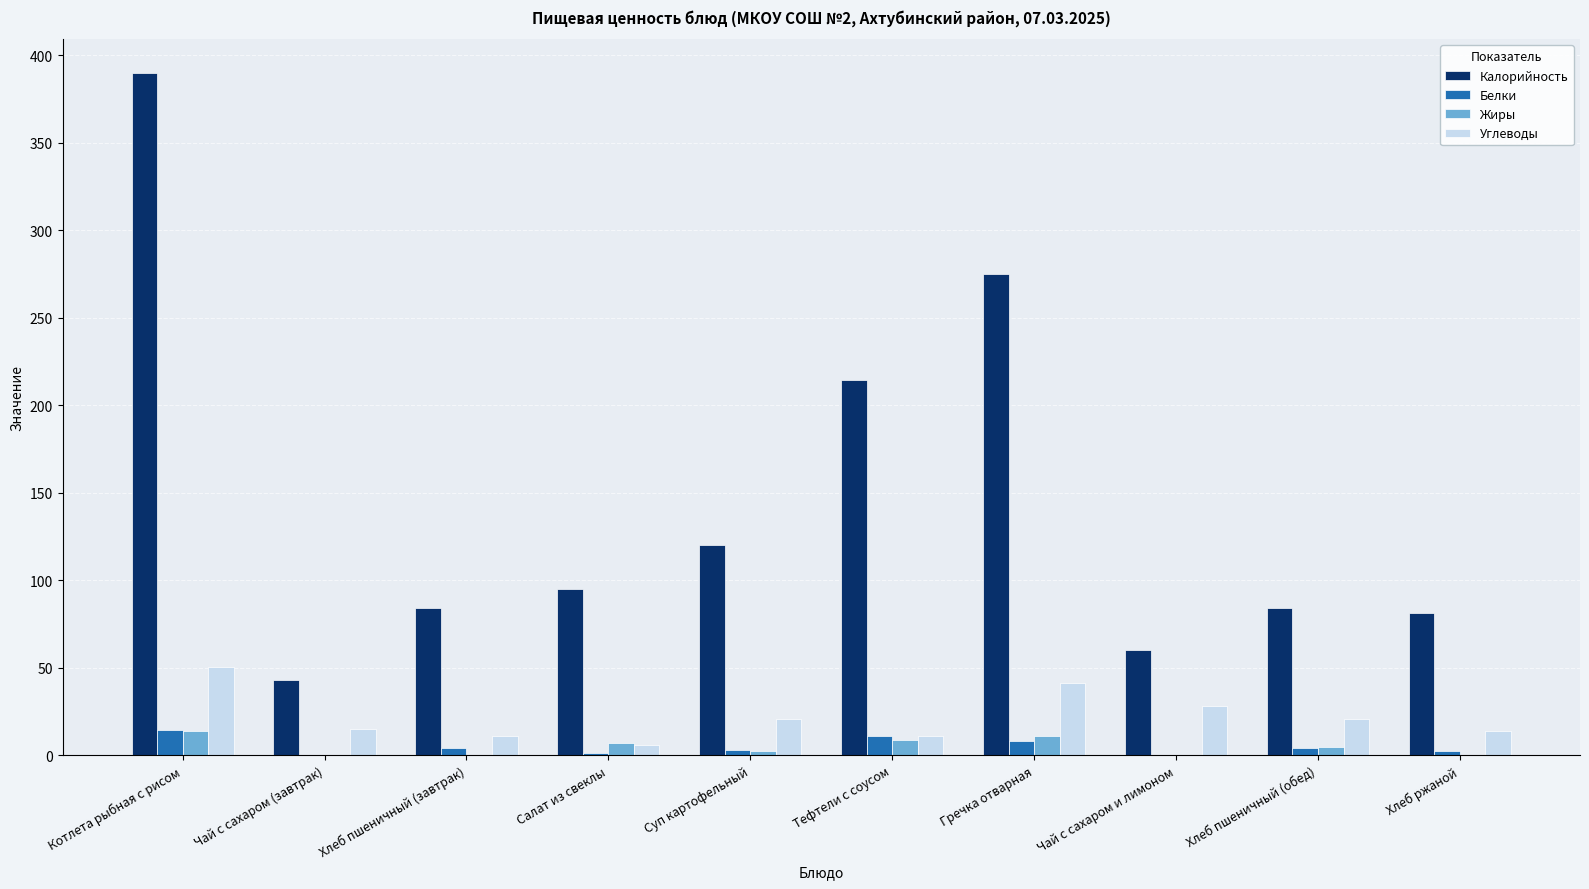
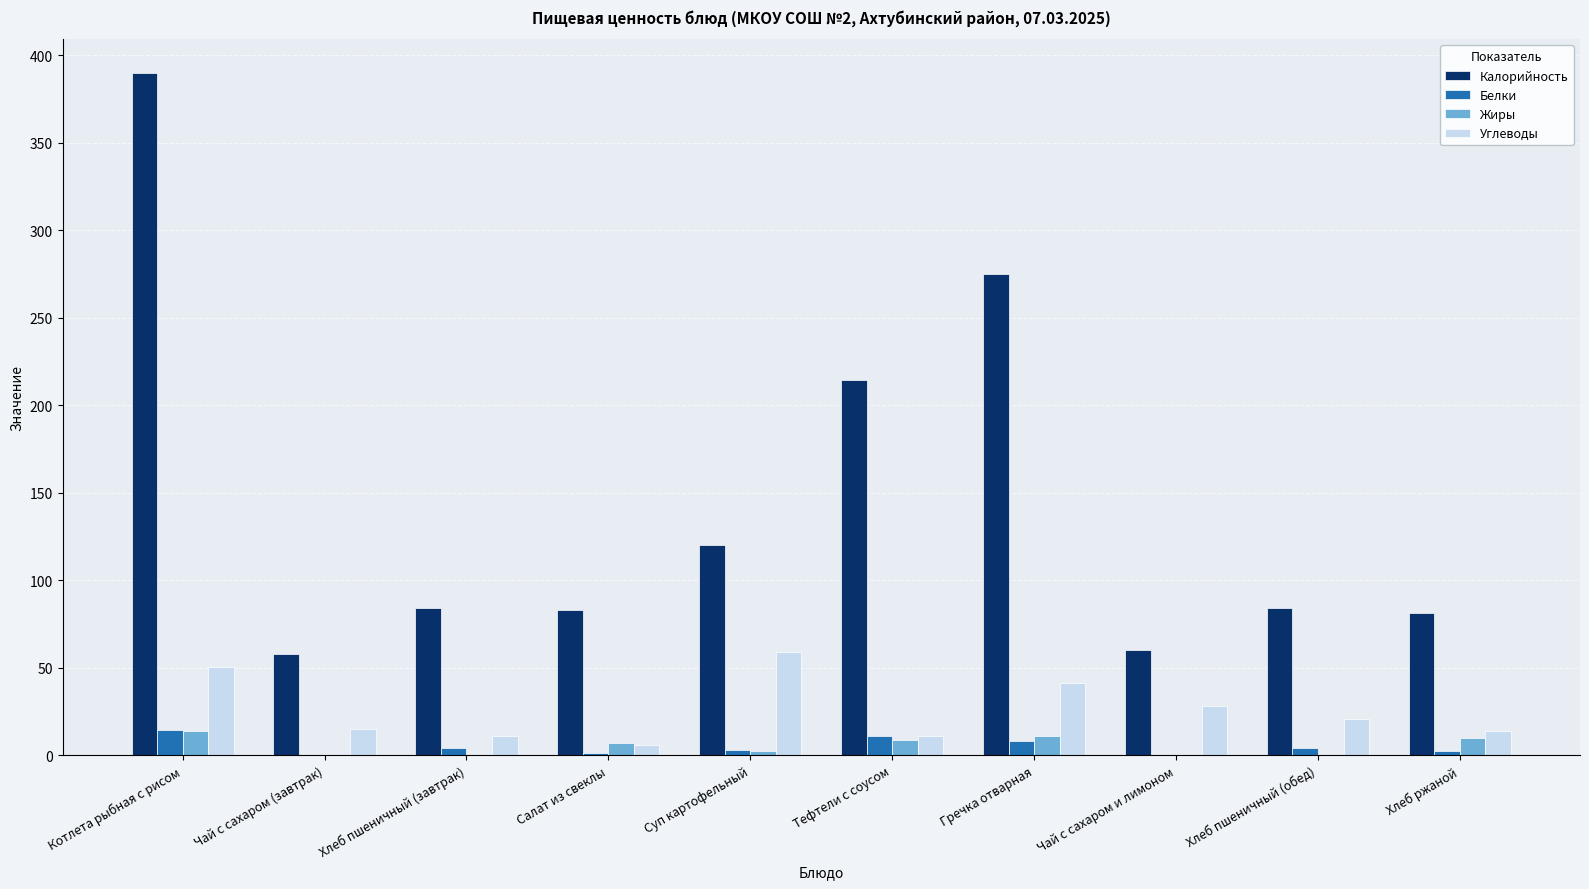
  {
    "Калорийность": {
      "Котлета рыбная с рисом": 390,
-     "Чай с сахаром (завтрак)": 43,
+     "Чай с сахаром (завтрак)": 58,
      "Хлеб пшеничный (завтрак)": 84,
-     "Салат из свеклы": 95,
+     "Салат из свеклы": 83,
      "Суп картофельный": 120,
      "Тефтели с соусом": 214,
      "Гречка отварная": 275,
      "Чай с сахаром и лимоном": 60,
      "Хлеб пшеничный (обед)": 84,
      "Хлеб ржаной": 81
    },
    "Белки": {
      "Котлета рыбная с рисом": 14,
      "Хлеб пшеничный (завтрак)": 4,
      "Суп картофельный": 3,
      "Тефтели с соусом": 11,
      "Гречка отварная": 8,
      "Хлеб пшеничный (обед)": 4,
      "Хлеб ржаной": 2
    },
    "Жиры": {
      "Котлета рыбная с рисом": 14,
      "Чай с сахаром (завтрак)": 0,
      "Салат из свеклы": 7,
      "Суп картофельный": 3,
      "Тефтели с соусом": 9,
      "Гречка отварная": 11,
      "Чай с сахаром и лимоном": 0,
-     "Хлеб пшеничный (обед)": 5,
-     "Хлеб ржаной": 0
+     "Хлеб пшеничный (обед)": 0,
+     "Хлеб ржаной": 10
    },
    "Углеводы": {
      "Котлета рыбная с рисом": 51,
      "Чай с сахаром (завтрак)": 15,
      "Хлеб пшеничный (завтрак)": 11,
      "Салат из свеклы": 6,
-     "Суп картофельный": 21,
+     "Суп картофельный": 59,
      "Тефтели с соусом": 11,
      "Гречка отварная": 41,
      "Чай с сахаром и лимоном": 28,
      "Хлеб пшеничный (обед)": 21,
      "Хлеб ржаной": 14
    }
  }
